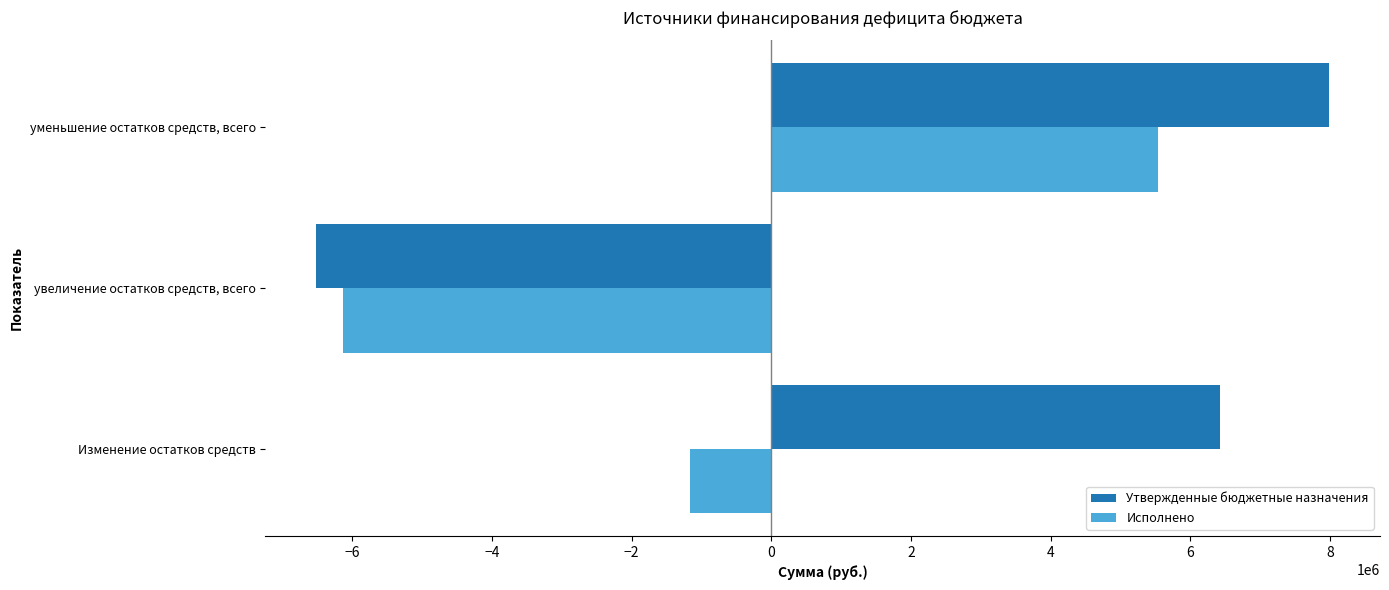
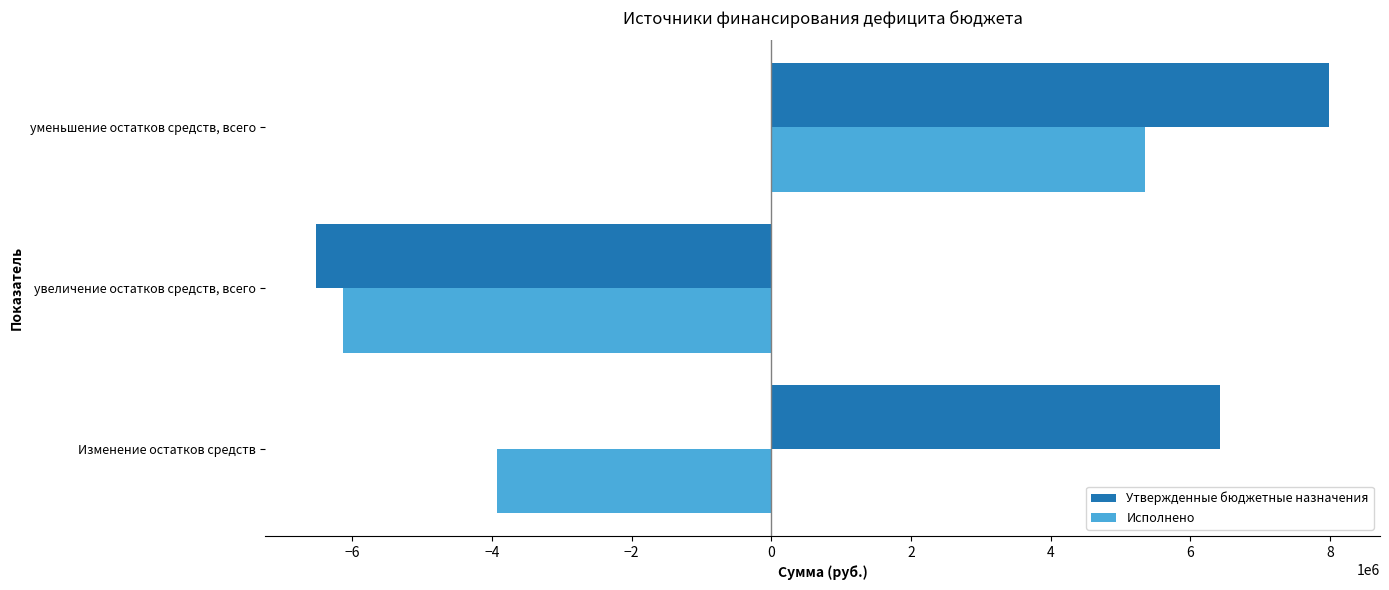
  {
    "Утвержденные бюджетные назначения": {
      "уменьшение остатков средств, всего": 8000000,
      "увеличение остатков средств, всего": -6500000,
      "Изменение остатков средств": 6400000
    },
    "Исполнено": {
-     "уменьшение остатков средств, всего": 5500000,
+     "уменьшение остатков средств, всего": 5300000,
      "увеличение остатков средств, всего": -6100000,
-     "Изменение остатков средств": -1200000
+     "Изменение остатков средств": -3900000
    }
  }
